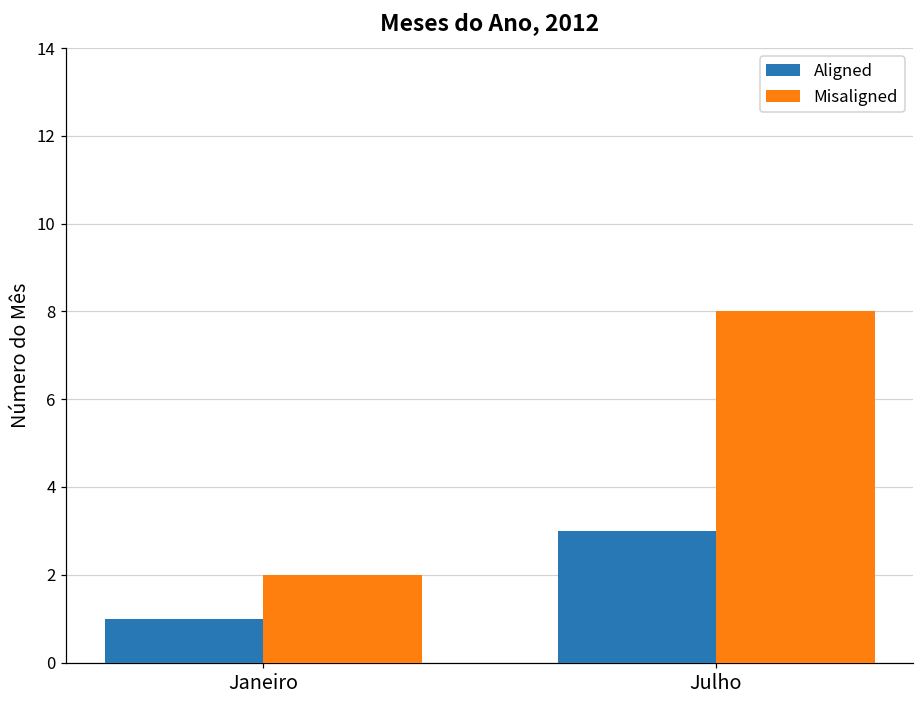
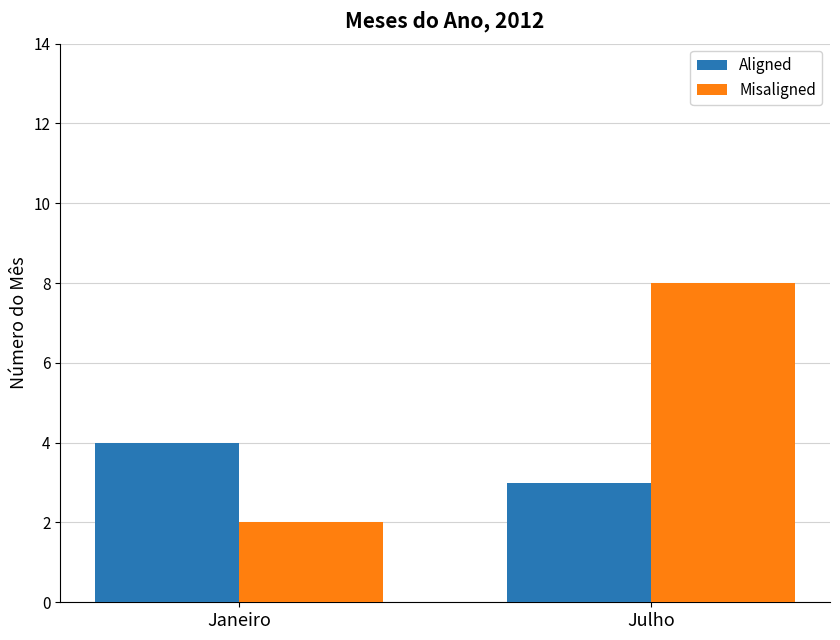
  {
    "Aligned": {
-     "Janeiro": 1,
+     "Janeiro": 4,
      "Julho": 3
    },
    "Misaligned": {
      "Janeiro": 2,
      "Julho": 8
    }
  }
